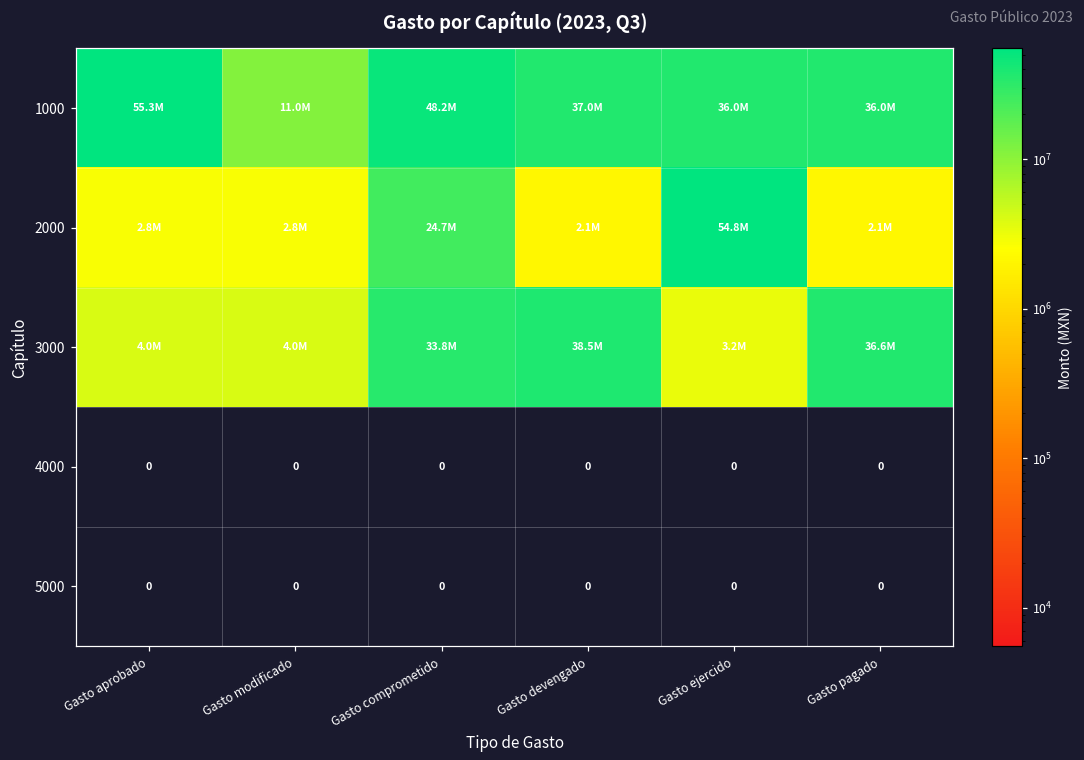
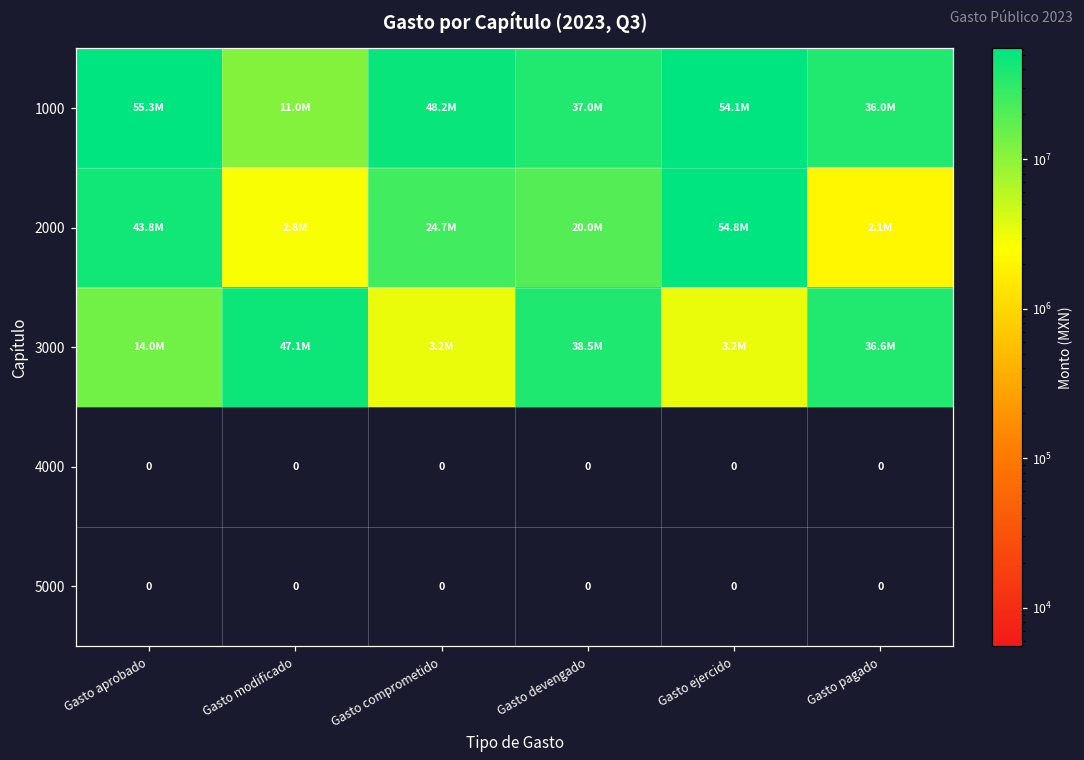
  {
    "1000": {
      "Gasto aprobado": "55.3M",
      "Gasto modificado": "11.0M",
      "Gasto comprometido": "48.2M",
      "Gasto devengado": "37.0M",
-     "Gasto ejercido": "36.0M",
+     "Gasto ejercido": "54.1M",
      "Gasto pagado": "36.0M"
    },
    "2000": {
-     "Gasto aprobado": "2.8M",
+     "Gasto aprobado": "43.8M",
      "Gasto modificado": "2.8M",
      "Gasto comprometido": "24.7M",
-     "Gasto devengado": "2.1M",
+     "Gasto devengado": "20.0M",
      "Gasto ejercido": "54.8M",
      "Gasto pagado": "2.1M"
    },
    "3000": {
-     "Gasto aprobado": "4.0M",
-     "Gasto modificado": "4.0M",
-     "Gasto comprometido": "33.8M",
+     "Gasto aprobado": "14.0M",
+     "Gasto modificado": "47.1M",
+     "Gasto comprometido": "3.2M",
      "Gasto devengado": "38.5M",
      "Gasto ejercido": "3.2M",
      "Gasto pagado": "36.6M"
    },
    "4000": {
      "Gasto aprobado": "0",
      "Gasto modificado": "0",
      "Gasto comprometido": "0",
      "Gasto devengado": "0",
      "Gasto ejercido": "0",
      "Gasto pagado": "0"
    },
    "5000": {
      "Gasto aprobado": "0",
      "Gasto modificado": "0",
      "Gasto comprometido": "0",
      "Gasto devengado": "0",
      "Gasto ejercido": "0",
      "Gasto pagado": "0"
    }
  }
